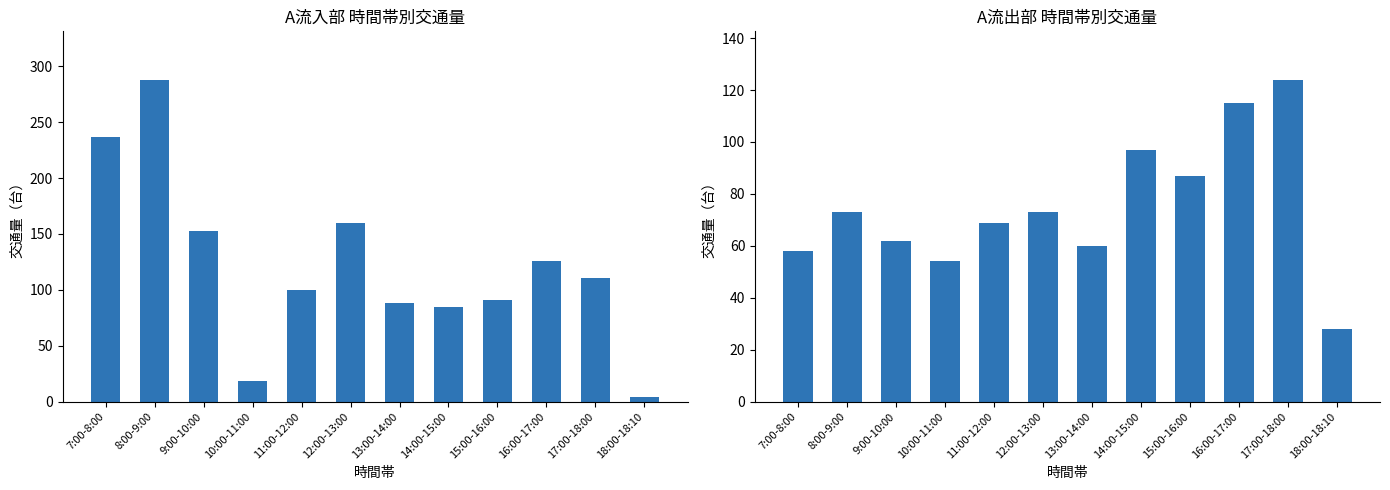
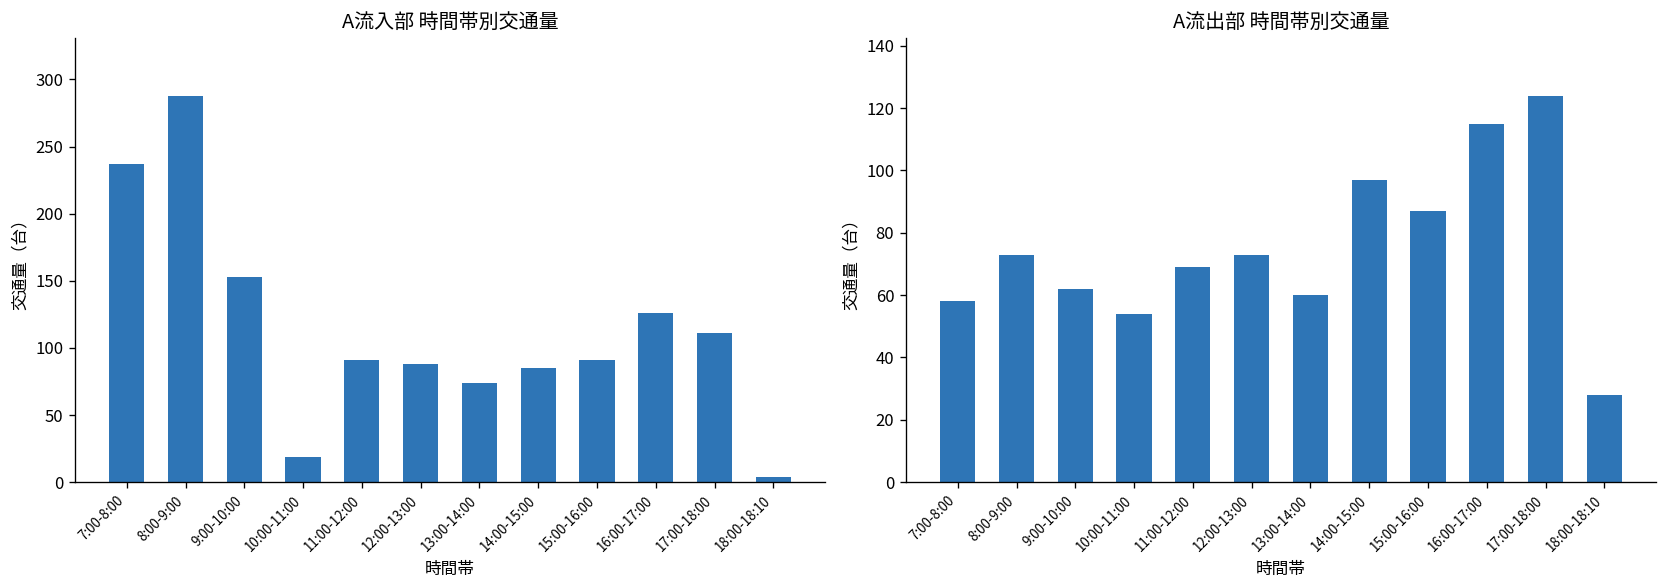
  {
    "A流入部 時間帯別交通量": {
      "7:00-8:00": 237,
      "8:00-9:00": 288,
      "9:00-10:00": 153,
      "10:00-11:00": 19,
-     "11:00-12:00": 100,
-     "12:00-13:00": 160,
-     "13:00-14:00": 88,
+     "11:00-12:00": 91,
+     "12:00-13:00": 88,
+     "13:00-14:00": 74,
      "14:00-15:00": 85,
      "15:00-16:00": 91,
      "16:00-17:00": 126,
      "17:00-18:00": 111,
      "18:00-18:10": 4
    },
    "A流出部 時間帯別交通量": {
      "7:00-8:00": 58,
      "8:00-9:00": 73,
      "9:00-10:00": 62,
      "10:00-11:00": 54,
      "11:00-12:00": 69,
      "12:00-13:00": 73,
      "13:00-14:00": 60,
      "14:00-15:00": 97,
      "15:00-16:00": 87,
      "16:00-17:00": 115,
      "17:00-18:00": 124,
      "18:00-18:10": 28
    }
  }
